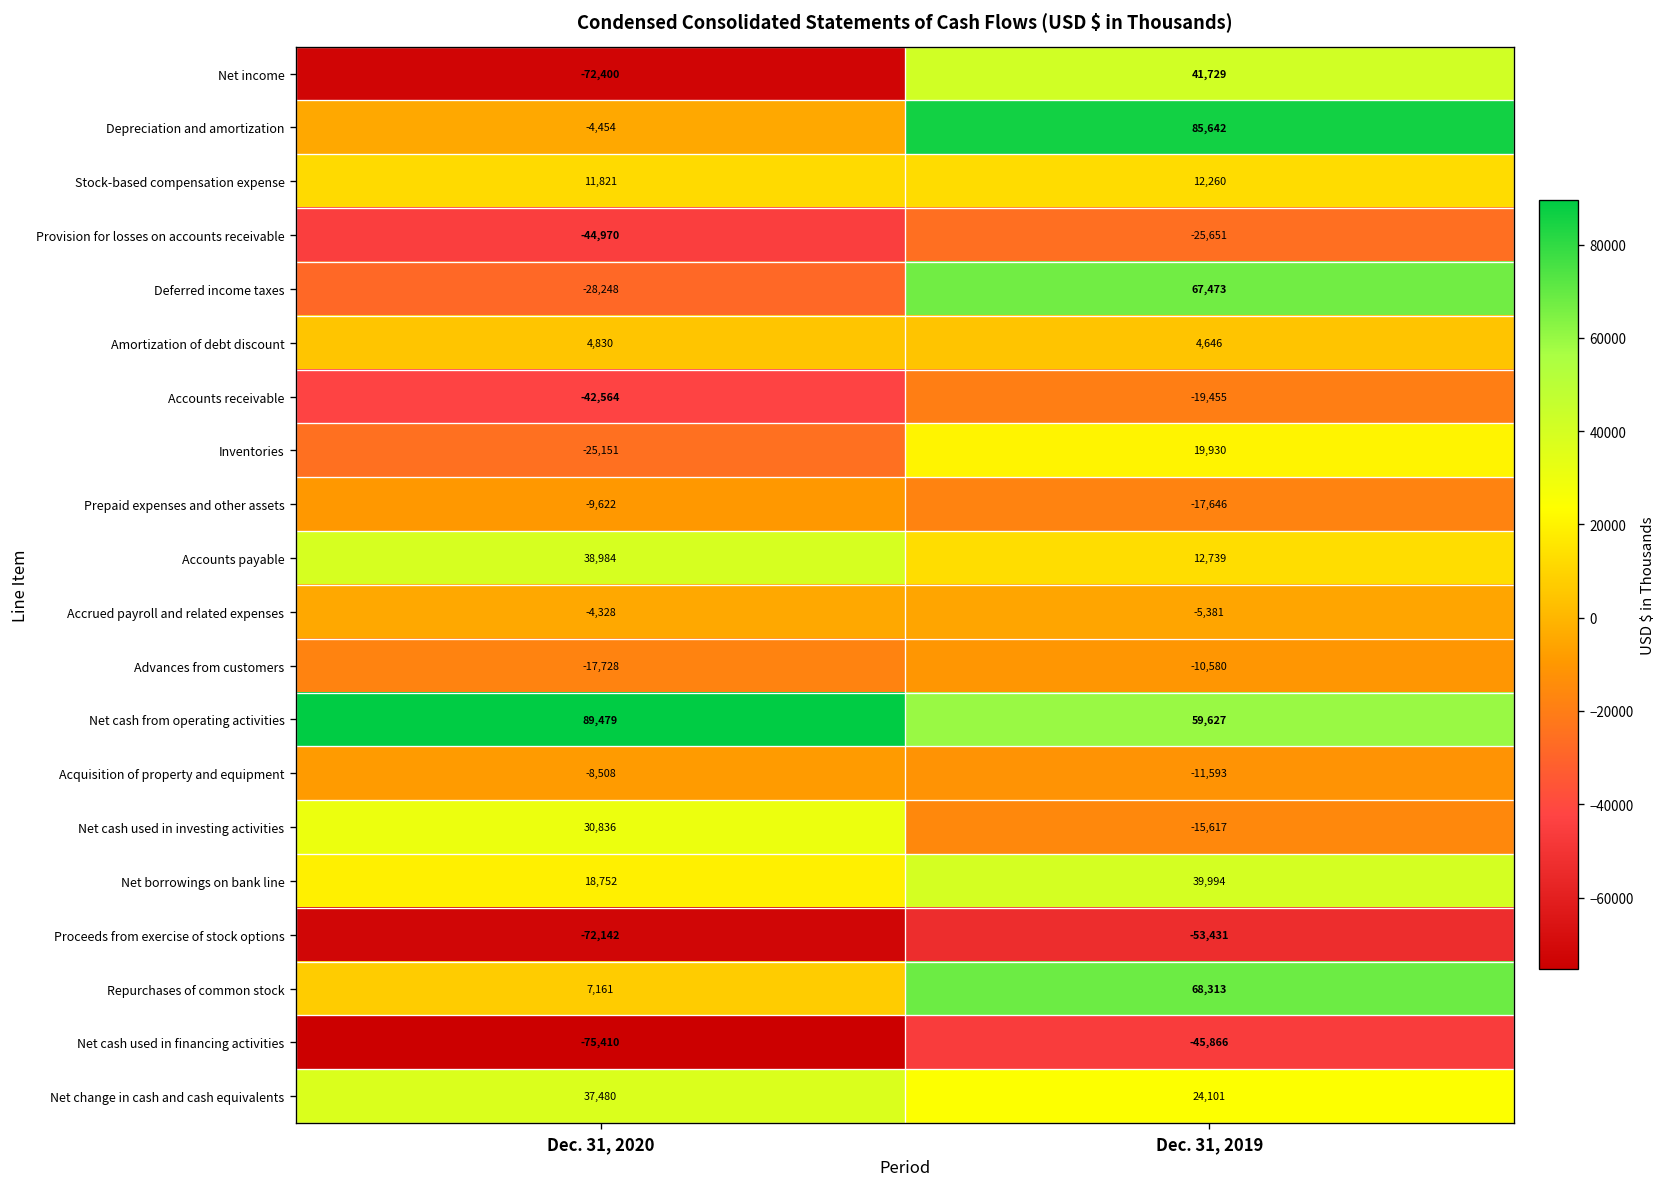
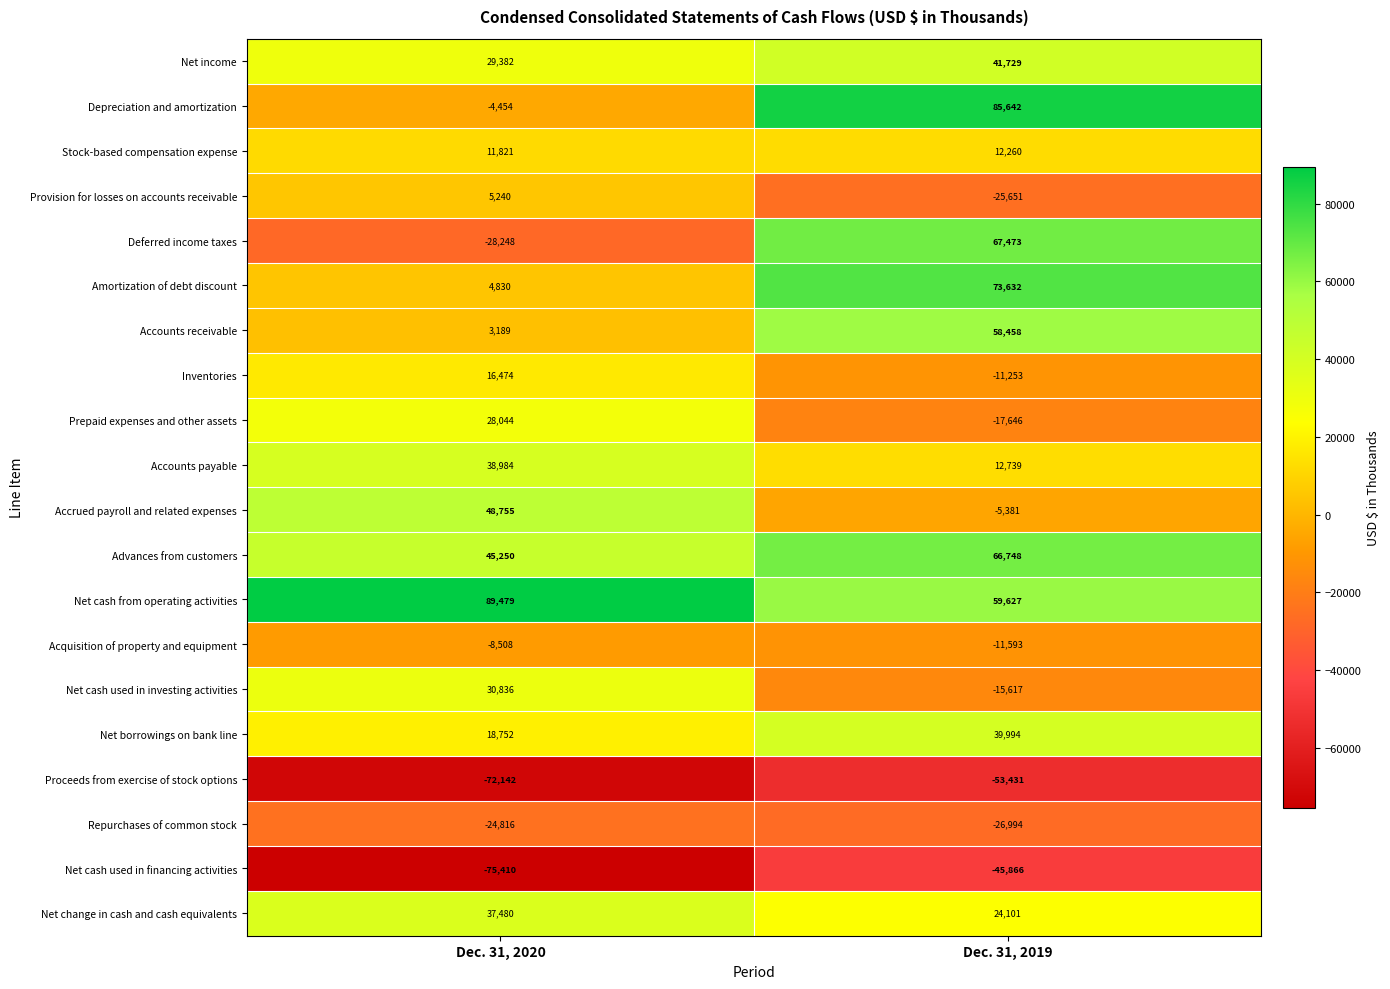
  {
    "Net income": {
-     "Dec. 31, 2020": "-72,400",
+     "Dec. 31, 2020": "29,382",
      "Dec. 31, 2019": "41,729"
    },
    "Depreciation and amortization": {
      "Dec. 31, 2020": "-4,454",
      "Dec. 31, 2019": "85,642"
    },
    "Stock-based compensation expense": {
      "Dec. 31, 2020": "11,821",
      "Dec. 31, 2019": "12,260"
    },
    "Provision for losses on accounts receivable": {
-     "Dec. 31, 2020": "-44,970",
+     "Dec. 31, 2020": "5,240",
      "Dec. 31, 2019": "-25,651"
    },
    "Deferred income taxes": {
      "Dec. 31, 2020": "-28,248",
      "Dec. 31, 2019": "67,473"
    },
    "Amortization of debt discount": {
      "Dec. 31, 2020": "4,830",
-     "Dec. 31, 2019": "4,646"
+     "Dec. 31, 2019": "73,632"
    },
    "Accounts receivable": {
-     "Dec. 31, 2020": "-42,564",
-     "Dec. 31, 2019": "-19,455"
+     "Dec. 31, 2020": "3,189",
+     "Dec. 31, 2019": "58,458"
    },
    "Inventories": {
-     "Dec. 31, 2020": "-25,151",
-     "Dec. 31, 2019": "19,930"
+     "Dec. 31, 2020": "16,474",
+     "Dec. 31, 2019": "-11,253"
    },
    "Prepaid expenses and other assets": {
-     "Dec. 31, 2020": "-9,622",
+     "Dec. 31, 2020": "28,044",
      "Dec. 31, 2019": "-17,646"
    },
    "Accounts payable": {
      "Dec. 31, 2020": "38,984",
      "Dec. 31, 2019": "12,739"
    },
    "Accrued payroll and related expenses": {
-     "Dec. 31, 2020": "-4,328",
+     "Dec. 31, 2020": "48,755",
      "Dec. 31, 2019": "-5,381"
    },
    "Advances from customers": {
-     "Dec. 31, 2020": "-17,728",
-     "Dec. 31, 2019": "-10,580"
+     "Dec. 31, 2020": "45,250",
+     "Dec. 31, 2019": "66,748"
    },
    "Net cash from operating activities": {
      "Dec. 31, 2020": "89,479",
      "Dec. 31, 2019": "59,627"
    },
    "Acquisition of property and equipment": {
      "Dec. 31, 2020": "-8,508",
      "Dec. 31, 2019": "-11,593"
    },
    "Net cash used in investing activities": {
      "Dec. 31, 2020": "30,836",
      "Dec. 31, 2019": "-15,617"
    },
    "Net borrowings on bank line": {
      "Dec. 31, 2020": "18,752",
      "Dec. 31, 2019": "39,994"
    },
    "Proceeds from exercise of stock options": {
      "Dec. 31, 2020": "-72,142",
      "Dec. 31, 2019": "-53,431"
    },
    "Repurchases of common stock": {
-     "Dec. 31, 2020": "7,161",
-     "Dec. 31, 2019": "68,313"
+     "Dec. 31, 2020": "-24,816",
+     "Dec. 31, 2019": "-26,994"
    },
    "Net cash used in financing activities": {
      "Dec. 31, 2020": "-75,410",
      "Dec. 31, 2019": "-45,866"
    },
    "Net change in cash and cash equivalents": {
      "Dec. 31, 2020": "37,480",
      "Dec. 31, 2019": "24,101"
    }
  }
